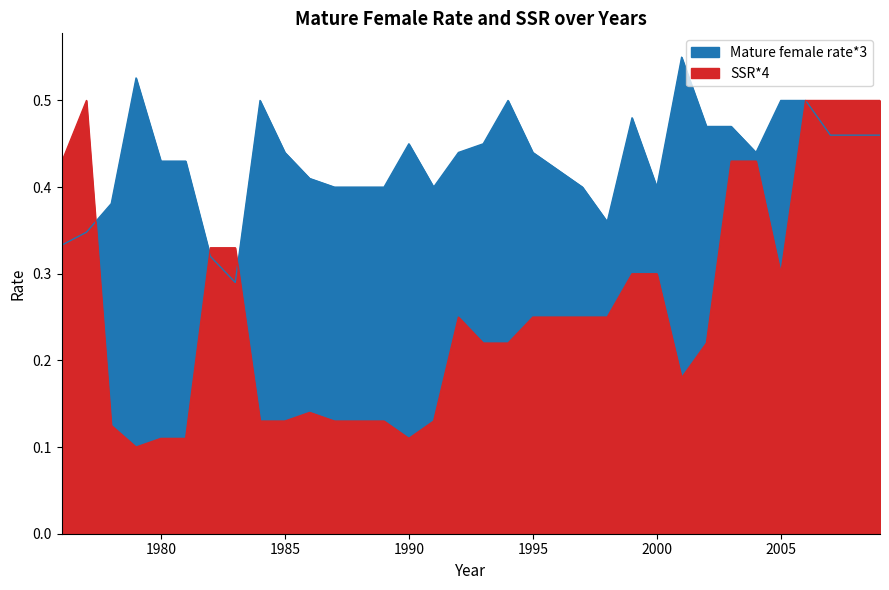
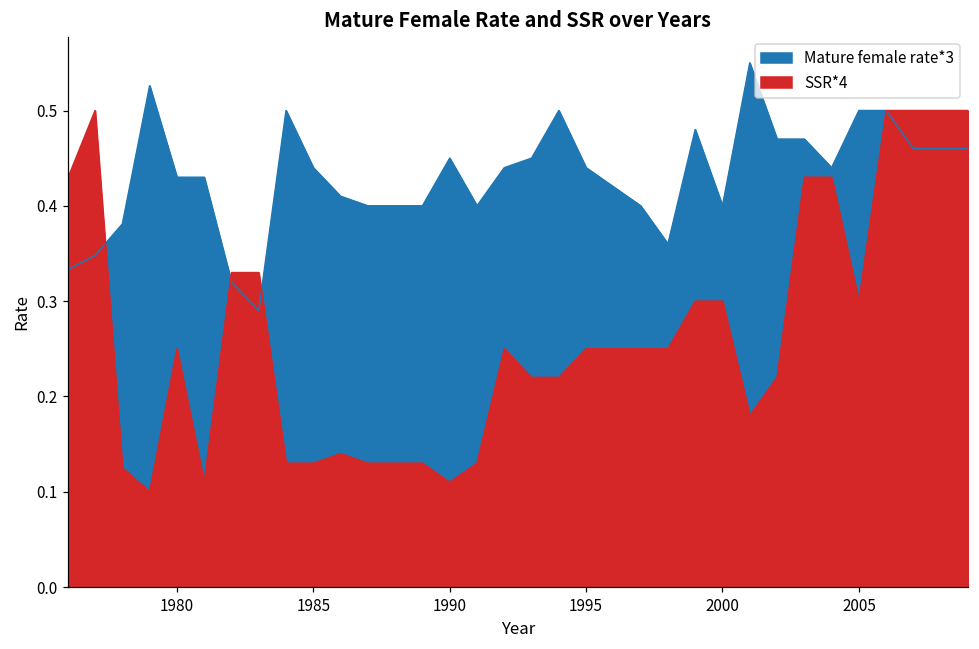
  {
    "Mature female rate*3": {
      "1980": 0.43,
      "1985": 0.44,
      "1990": 0.45,
      "1995": 0.44,
      "2000": 0.40,
      "2005": 0.50
    },
    "SSR*4": {
-     "1980": 0.11,
+     "1980": 0.25,
      "1985": 0.13,
      "1990": 0.11,
      "1995": 0.25,
      "2000": 0.30,
      "2005": 0.30
    }
  }
